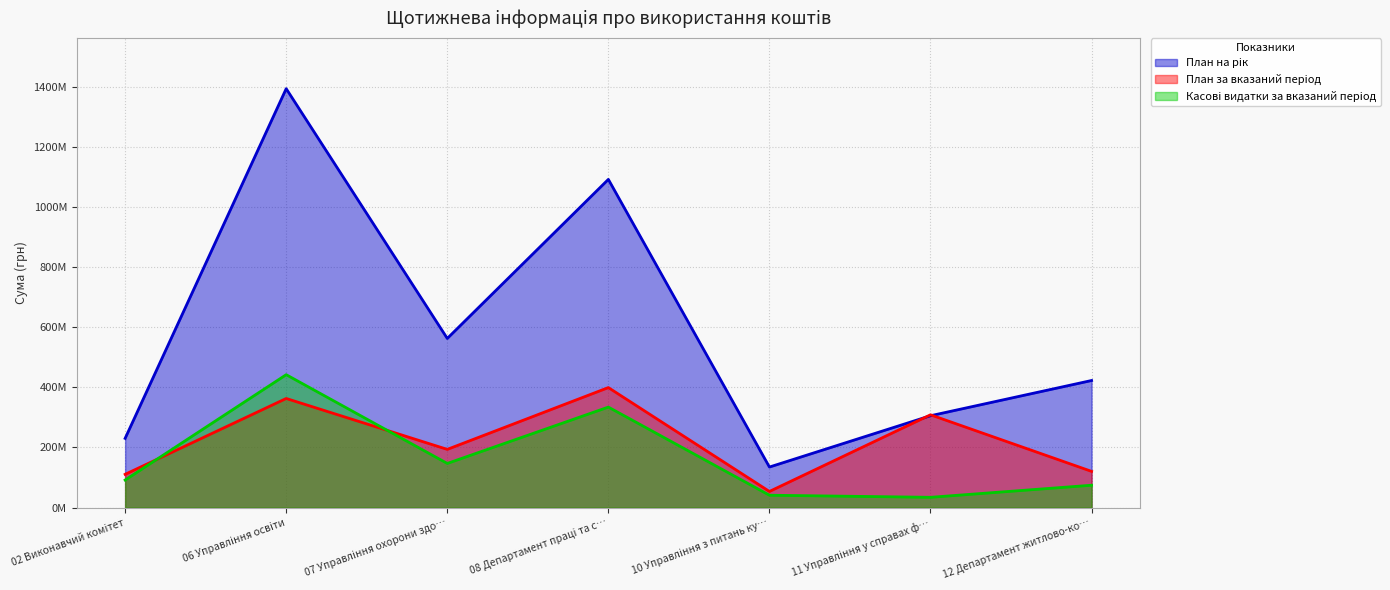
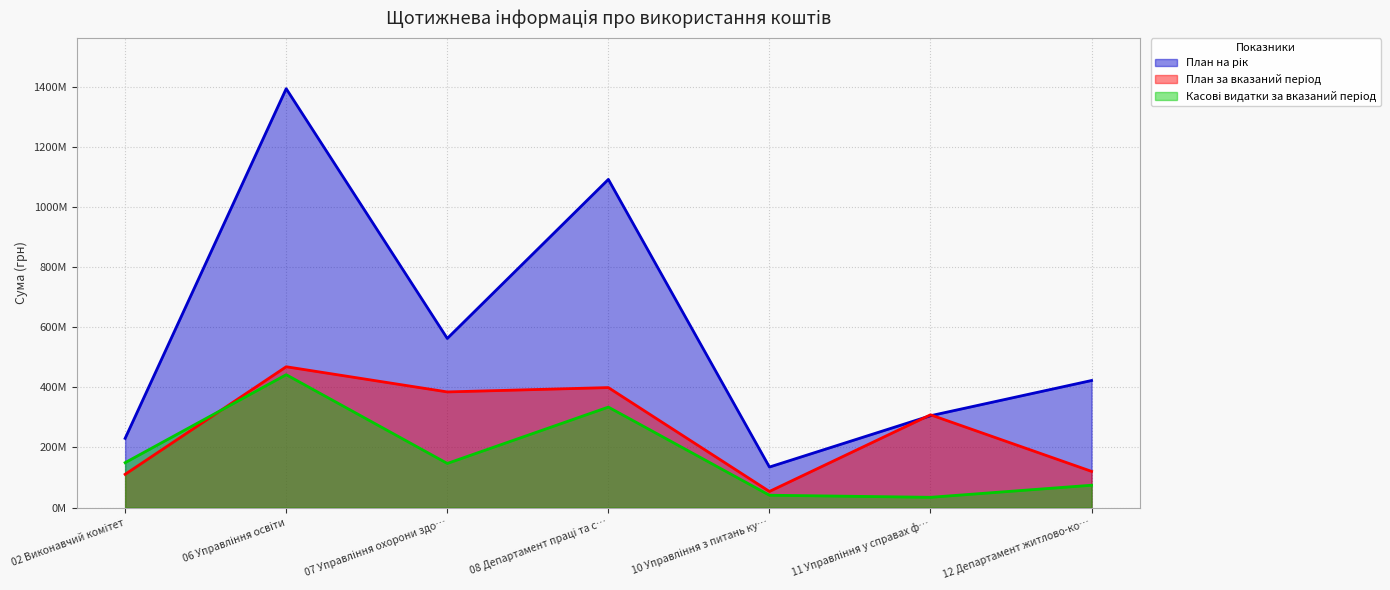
  {
    "План на рік": {
      "02 Виконавчий комітет": 230000000,
      "06 Управління освіти": 1390000000,
      "07 Управління охорони здо…": 560000000,
      "08 Департамент праці та с…": 1090000000,
      "10 Управління з питань ку…": 140000000,
      "12 Департамент житлово-ко…": 420000000
    },
    "План за вказаний період": {
      "02 Виконавчий комітет": 110000000,
-     "06 Управління освіти": 360000000,
-     "07 Управління охорони здо…": 190000000,
+     "06 Управління освіти": 470000000,
+     "07 Управління охорони здо…": 380000000,
      "08 Департамент праці та с…": 400000000,
      "10 Управління з питань ку…": 50000000,
      "12 Департамент житлово-ко…": 120000000
    },
    "Касові видатки за вказаний період": {
-     "02 Виконавчий комітет": 90000000,
+     "02 Виконавчий комітет": 150000000,
      "06 Управління освіти": 440000000,
      "07 Управління охорони здо…": 150000000,
      "08 Департамент праці та с…": 330000000,
      "10 Управління з питань ку…": 40000000,
      "11 Управління у справах ф…": 30000000,
      "12 Департамент житлово-ко…": 70000000
    }
  }
